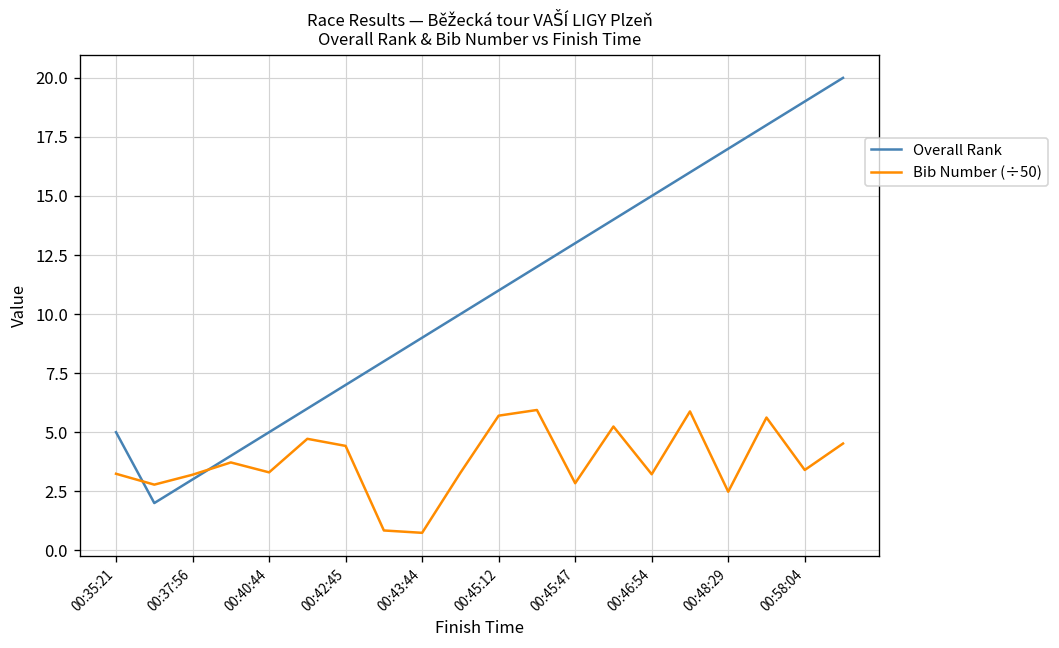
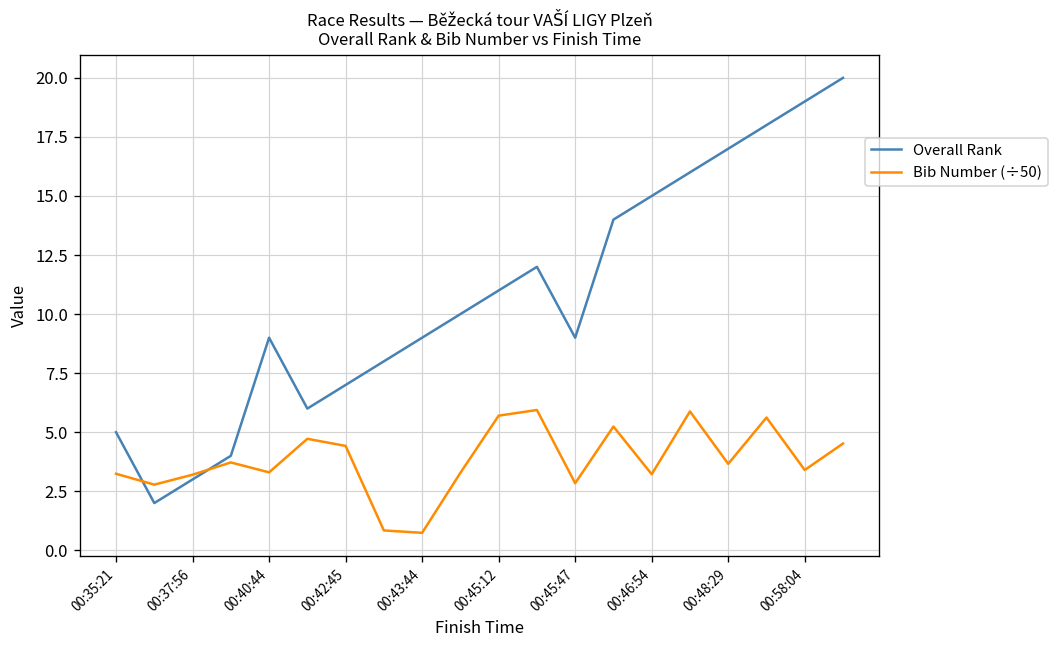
  {
    "Overall Rank": {
      "00:35:21": 5,
      "00:37:56": 3,
-     "00:40:44": 5,
+     "00:40:44": 9,
      "00:42:45": 7,
      "00:43:44": 9,
      "00:45:12": 11,
-     "00:45:47": 13,
+     "00:45:47": 9,
      "00:46:54": 15,
      "00:48:29": 17,
      "00:58:04": 19
    },
    "Bib Number (÷50)": {
      "00:35:21": 3.2,
      "00:37:56": 3.2,
      "00:40:44": 3.3,
      "00:42:45": 4.4,
      "00:43:44": 0.7,
      "00:45:12": 5.7,
      "00:45:47": 2.8,
      "00:46:54": 3.2,
-     "00:48:29": 2.5,
+     "00:48:29": 3.7,
      "00:58:04": 3.4
    }
  }
